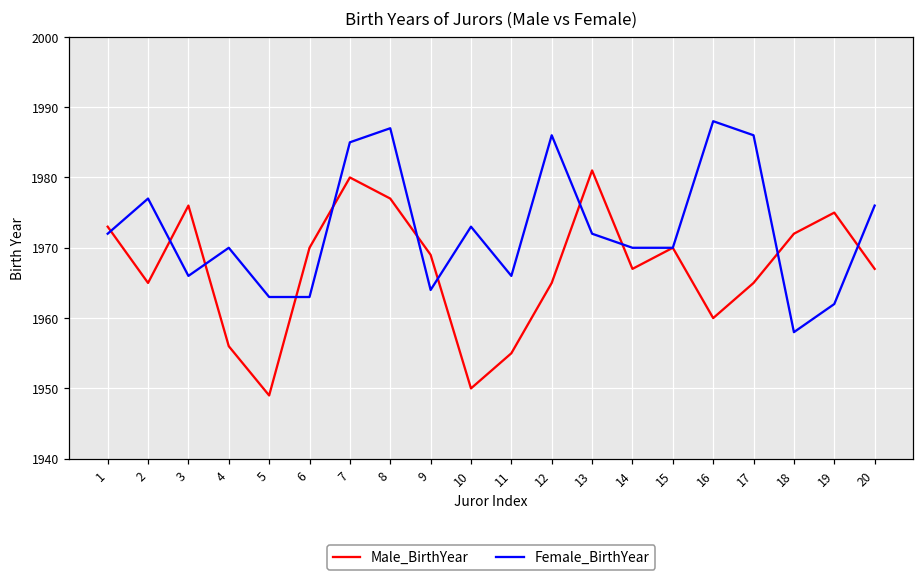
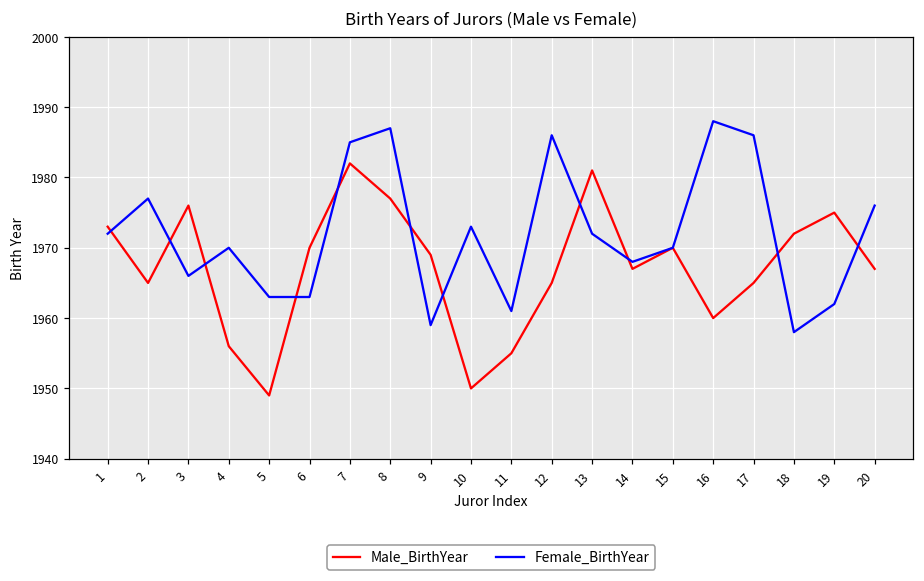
  {
    "Male_BirthYear": {
      "1": 1973,
      "2": 1965,
      "3": 1976,
      "4": 1956,
      "5": 1949,
      "6": 1970,
-     "7": 1980,
+     "7": 1982,
      "8": 1977,
      "9": 1969,
      "10": 1950,
      "11": 1955,
      "12": 1965,
      "13": 1981,
      "14": 1967,
      "16": 1960,
      "17": 1965,
      "18": 1972,
      "19": 1975,
      "20": 1967
    },
    "Female_BirthYear": {
      "1": 1972,
      "2": 1977,
      "3": 1966,
      "4": 1970,
      "5": 1963,
      "6": 1963,
      "7": 1985,
      "8": 1987,
-     "9": 1964,
+     "9": 1959,
      "10": 1973,
-     "11": 1966,
+     "11": 1961,
      "12": 1986,
      "13": 1972,
-     "14": 1970,
+     "14": 1968,
      "16": 1988,
      "17": 1986,
      "18": 1958,
      "19": 1962,
      "20": 1976
    }
  }
